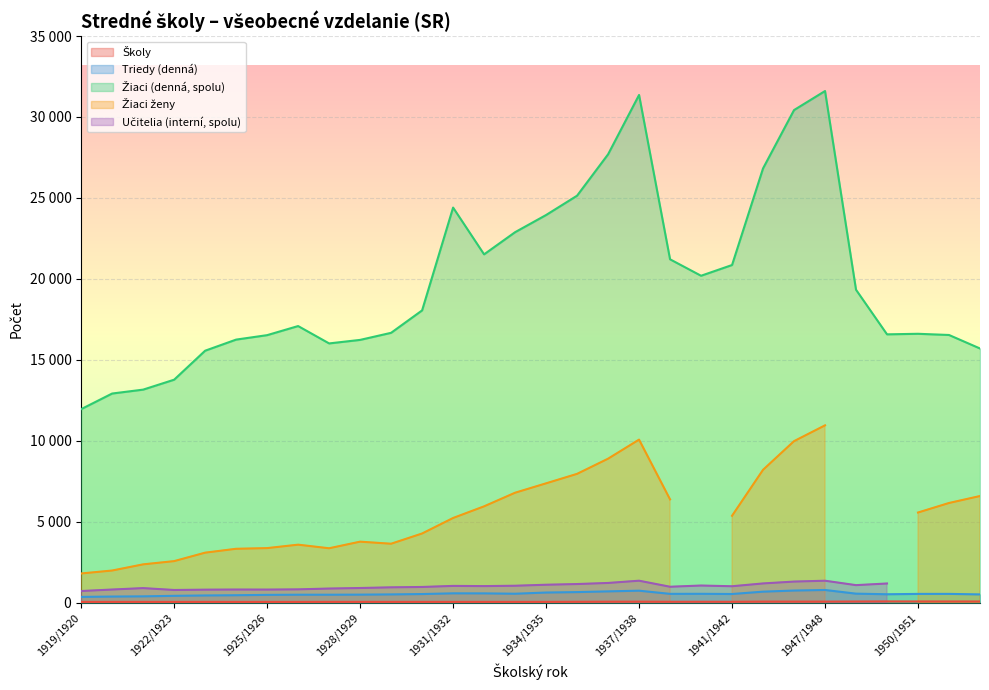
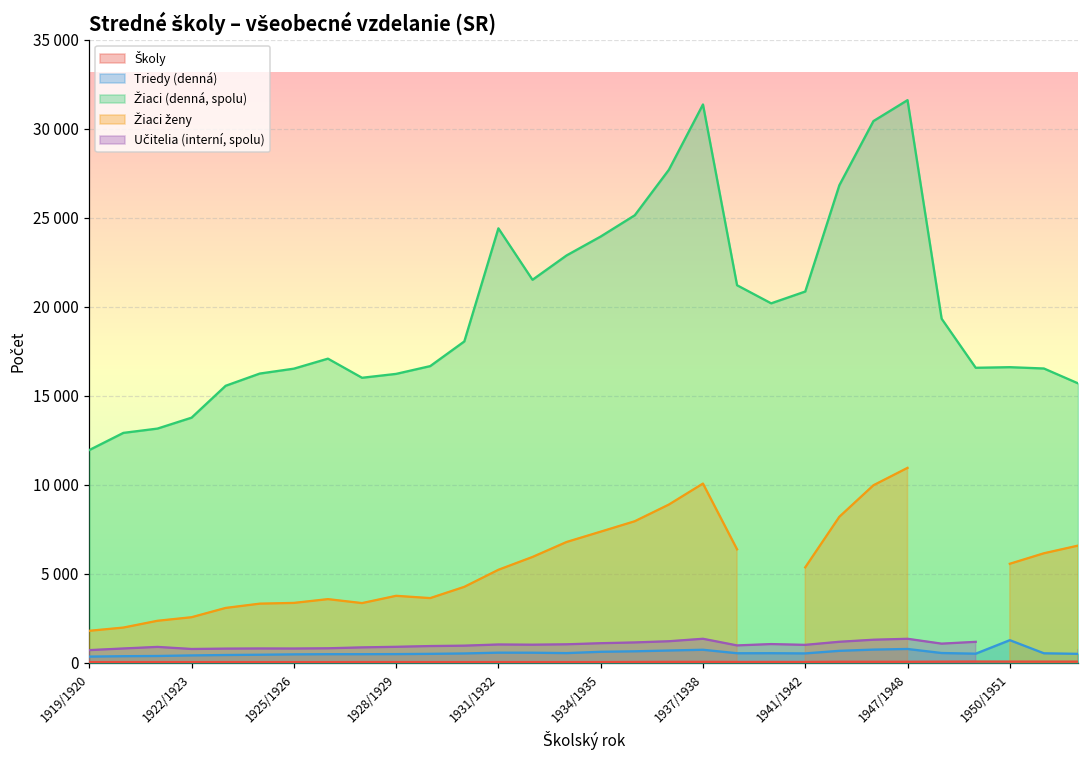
  {
    "Školy": {
      "1919/1920": 0,
      "1922/1923": 0,
      "1925/1926": 0,
      "1928/1929": 0,
      "1931/1932": 0,
      "1934/1935": 0,
      "1937/1938": 100,
      "1941/1942": 100,
      "1947/1948": 100,
      "1950/1951": 100
    },
    "Triedy (denná)": {
      "1919/1920": 400,
      "1922/1923": 400,
      "1925/1926": 500,
      "1928/1929": 500,
      "1931/1932": 600,
      "1934/1935": 600,
      "1937/1938": 700,
      "1941/1942": 500,
      "1947/1948": 800,
-     "1950/1951": 500
+     "1950/1951": 1300
    },
    "Žiaci (denná, spolu)": {
      "1919/1920": 12000,
      "1922/1923": 13800,
      "1925/1926": 16500,
      "1928/1929": 16200,
      "1931/1932": 24400,
      "1934/1935": 23900,
      "1937/1938": 31400,
      "1941/1942": 20900,
      "1947/1948": 31600,
      "1950/1951": 16600
    }
  }
